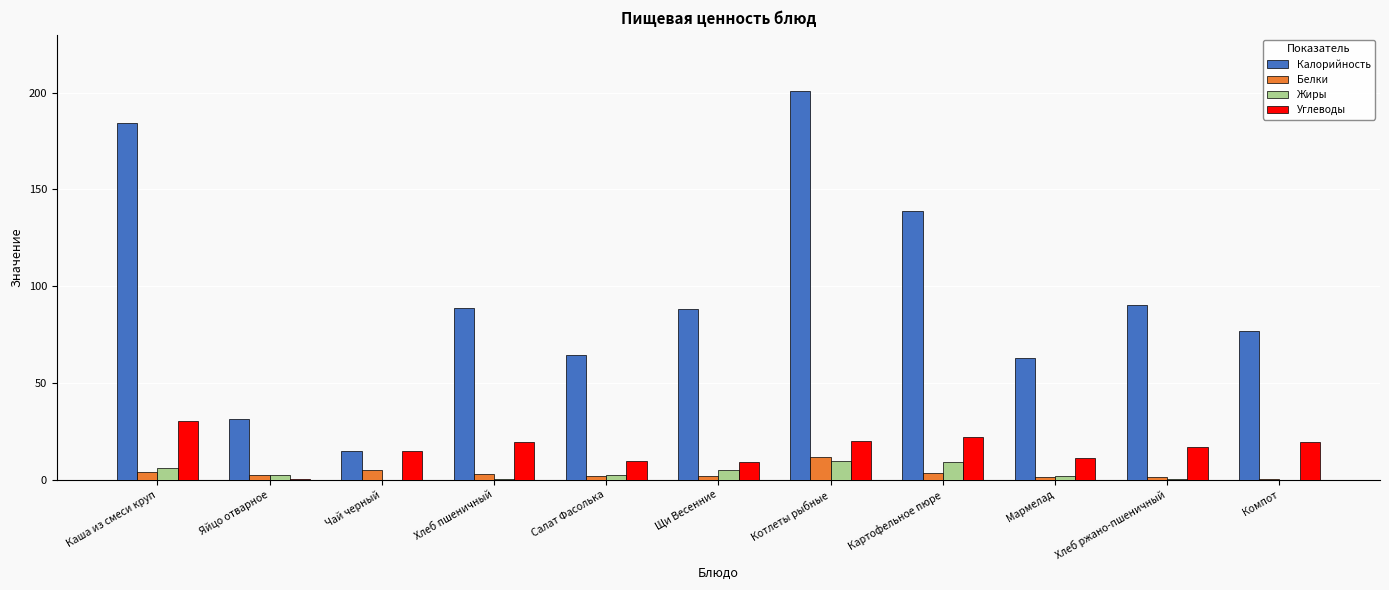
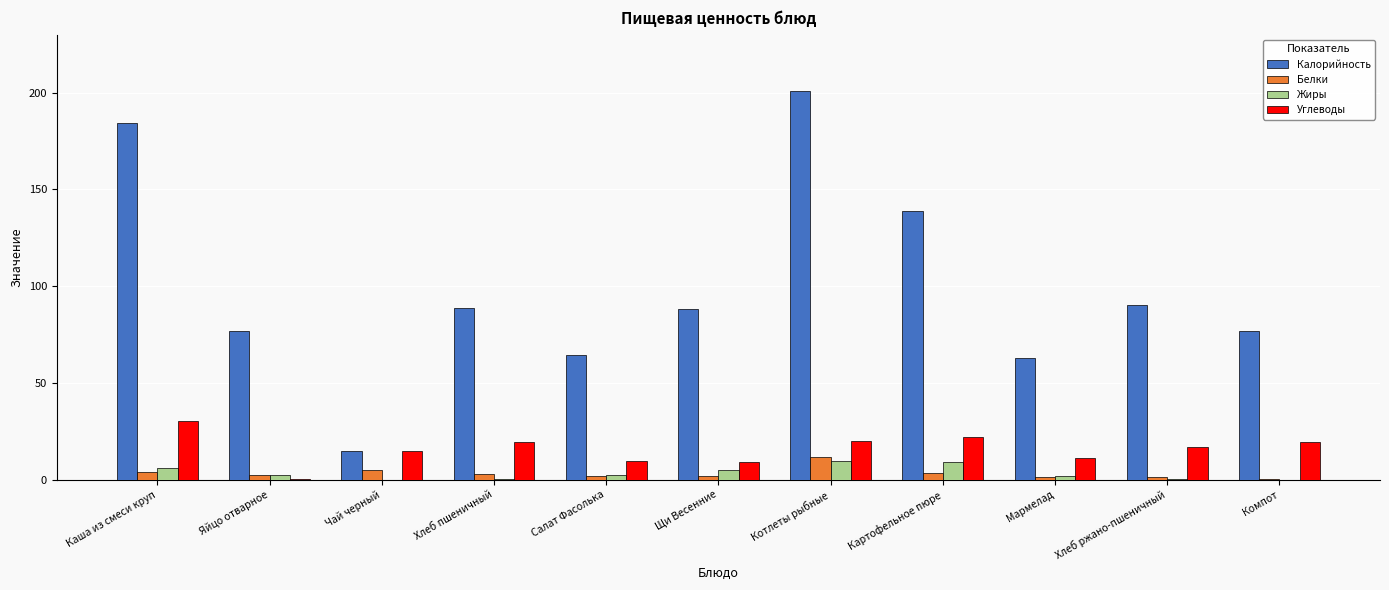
  {
    "Калорийность": {
      "Каша из смеси круп": 184,
-     "Яйцо отварное": 31,
+     "Яйцо отварное": 77,
      "Чай черный": 15,
      "Хлеб пшеничный": 89,
      "Салат Фасолька": 64,
      "Щи Весенние": 88,
      "Котлеты рыбные": 201,
      "Картофельное пюре": 139,
      "Мармелад": 63,
      "Хлеб ржано-пшеничный": 91,
      "Компот": 77
    },
    "Белки": {
      "Каша из смеси круп": 4,
      "Яйцо отварное": 3,
      "Чай черный": 5,
      "Хлеб пшеничный": 3,
      "Салат Фасолька": 2,
      "Щи Весенние": 2,
      "Котлеты рыбные": 12,
      "Картофельное пюре": 3,
      "Мармелад": 1,
      "Хлеб ржано-пшеничный": 1
    },
    "Жиры": {
      "Каша из смеси круп": 6,
      "Яйцо отварное": 2,
      "Салат Фасолька": 2,
      "Щи Весенние": 5,
      "Котлеты рыбные": 10,
      "Картофельное пюре": 9,
      "Мармелад": 2,
      "Компот": 0
    },
    "Углеводы": {
      "Каша из смеси круп": 30,
      "Чай черный": 15,
      "Хлеб пшеничный": 20,
      "Салат Фасолька": 10,
      "Щи Весенние": 9,
      "Котлеты рыбные": 20,
      "Картофельное пюре": 22,
      "Мармелад": 11,
      "Хлеб ржано-пшеничный": 17,
      "Компот": 19
    }
  }
